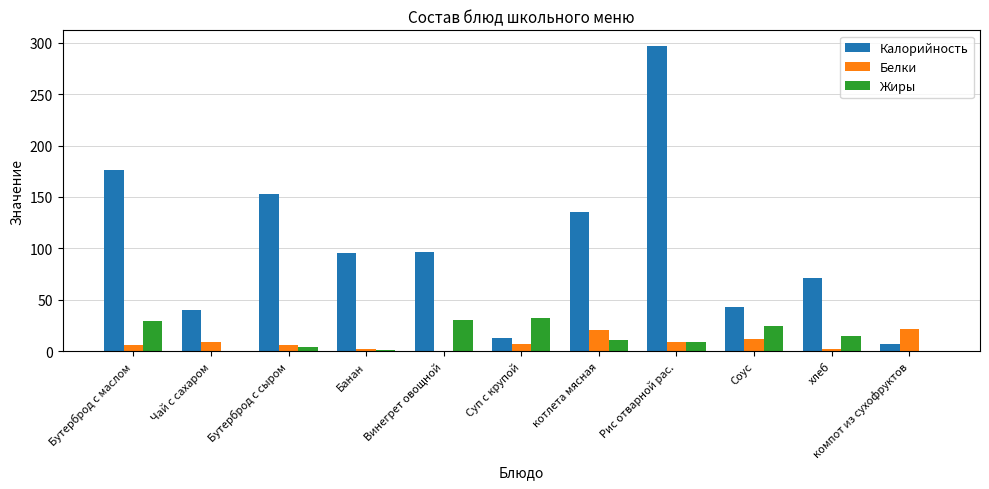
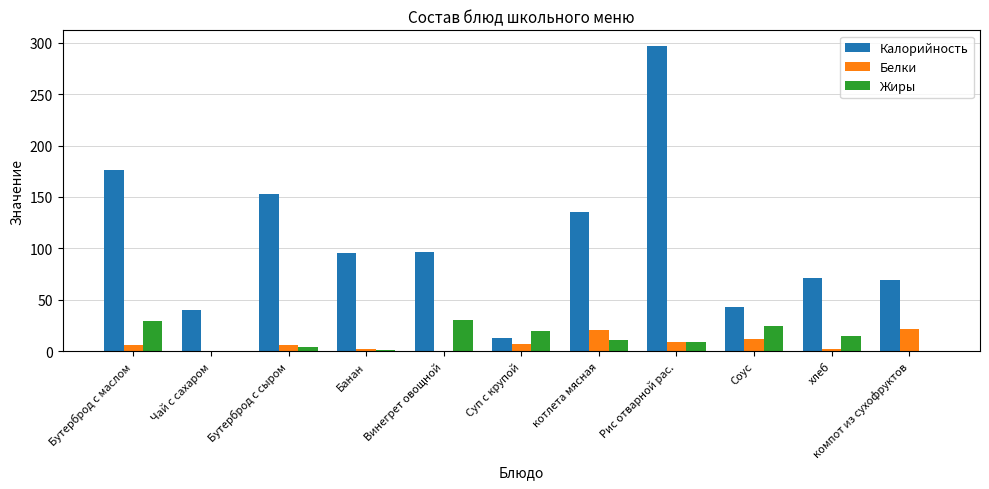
  {
    "Калорийность": {
      "Бутерброд с маслом": 176,
      "Чай с сахаром": 40,
      "Бутерброд с сыром": 153,
      "Банан": 96,
      "Винегрет овощной": 97,
      "Суп с крупой": 13,
      "котлета мясная": 135,
      "Рис отварной рас.": 297,
      "Соус": 43,
      "хлеб": 71,
-     "компот из сухофруктов": 7
+     "компот из сухофруктов": 69
    },
    "Белки": {
      "Бутерброд с маслом": 6,
-     "Чай с сахаром": 9,
+     "Чай с сахаром": 0,
      "Бутерброд с сыром": 6,
      "Винегрет овощной": 0,
      "Суп с крупой": 7,
      "котлета мясная": 21,
      "Рис отварной рас.": 9,
      "Соус": 12,
      "хлеб": 3,
      "компот из сухофруктов": 22
    },
    "Жиры": {
      "Бутерброд с маслом": 30,
      "Чай с сахаром": 0,
      "Бутерброд с сыром": 4,
      "Винегрет овощной": 30,
-     "Суп с крупой": 32,
+     "Суп с крупой": 20,
      "котлета мясная": 11,
      "Рис отварной рас.": 9,
      "Соус": 25,
      "хлеб": 15,
      "компот из сухофруктов": 0
    }
  }
